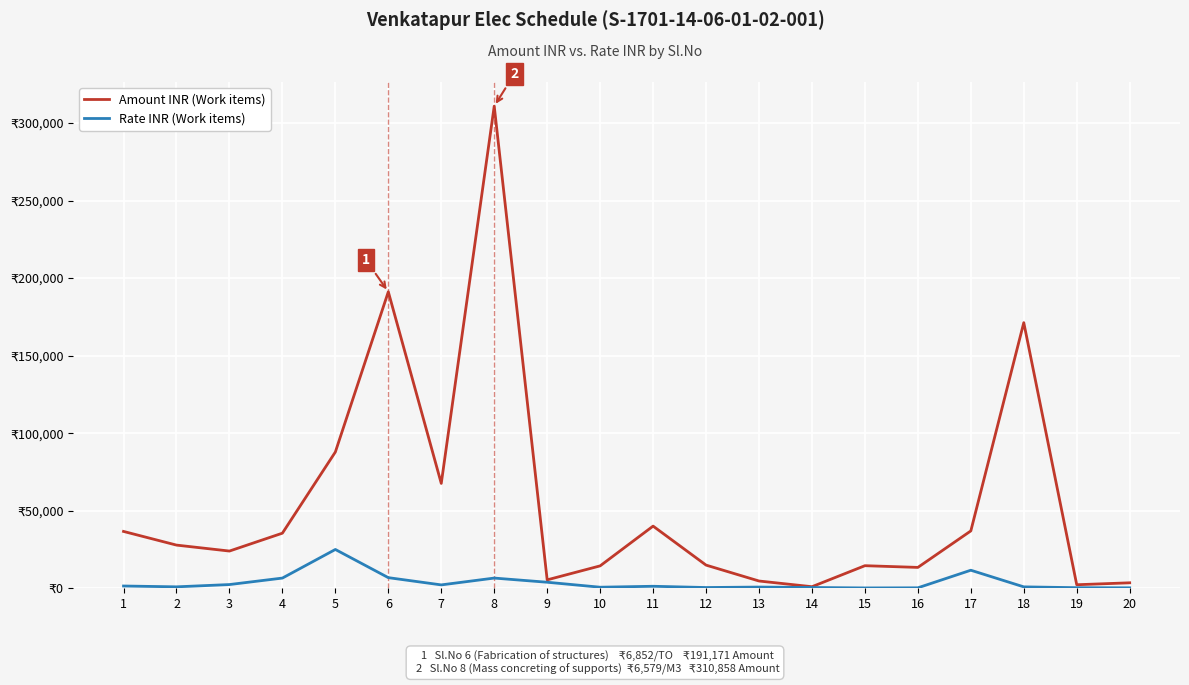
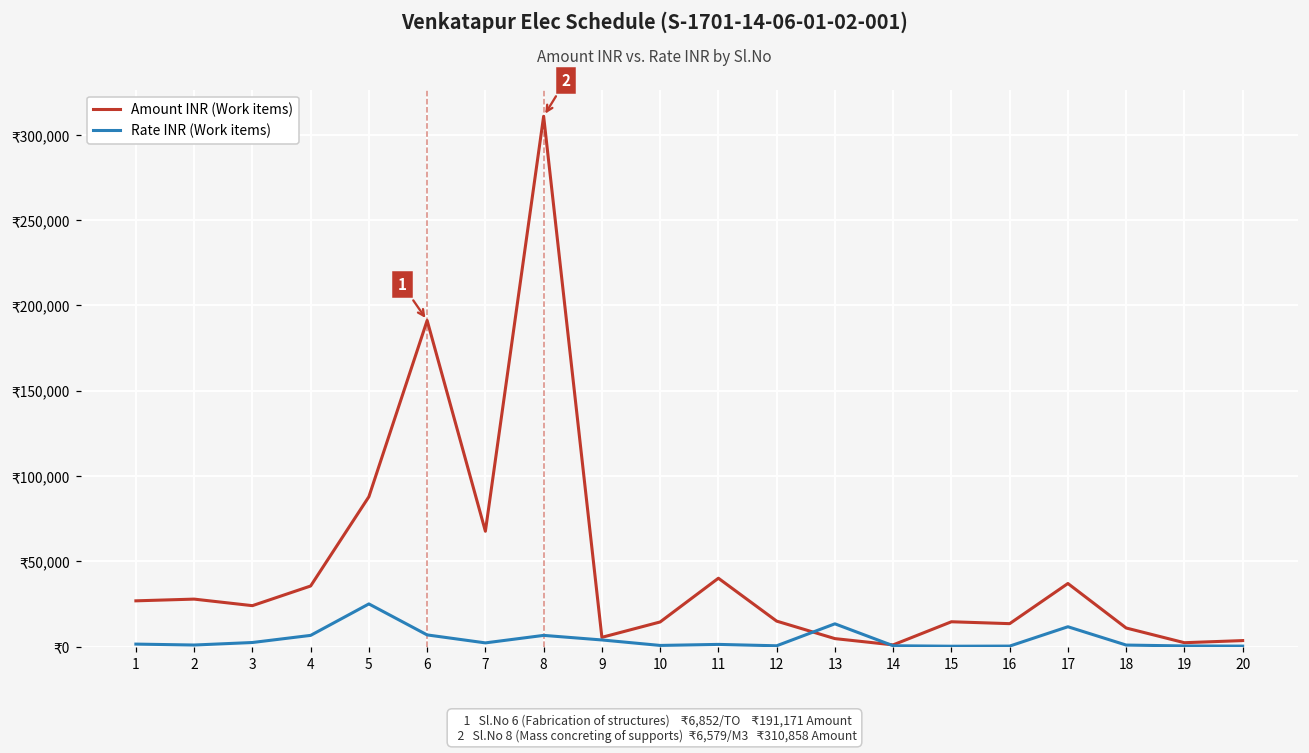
  {
    "Amount INR (Work items)": {
-     "1": "₹37,000",
+     "1": "₹27,000",
      "2": "₹28,000",
      "3": "₹24,000",
      "4": "₹36,000",
      "5": "₹88,000",
      "6": "₹191,000",
      "7": "₹68,000",
      "8": "₹311,000",
      "10": "₹14,000",
      "11": "₹40,000",
      "12": "₹15,000",
      "13": "₹5,000",
      "15": "₹15,000",
      "16": "₹13,000",
      "17": "₹37,000",
-     "18": "₹171,000",
+     "18": "₹11,000",
      "19": "₹2,000",
      "20": "₹4,000"
    },
    "Rate INR (Work items)": {
      "1": "₹1,000",
      "2": "₹1,000",
      "3": "₹2,000",
      "4": "₹7,000",
      "5": "₹25,000",
      "6": "₹7,000",
      "7": "₹2,000",
      "8": "₹7,000",
      "10": "₹1,000",
      "11": "₹1,000",
      "12": "₹0",
-     "13": "₹1,000",
+     "13": "₹13,000",
      "15": "₹0",
      "16": "₹0",
      "17": "₹12,000",
      "18": "₹1,000",
      "19": "₹0",
      "20": "₹0"
    }
  }
